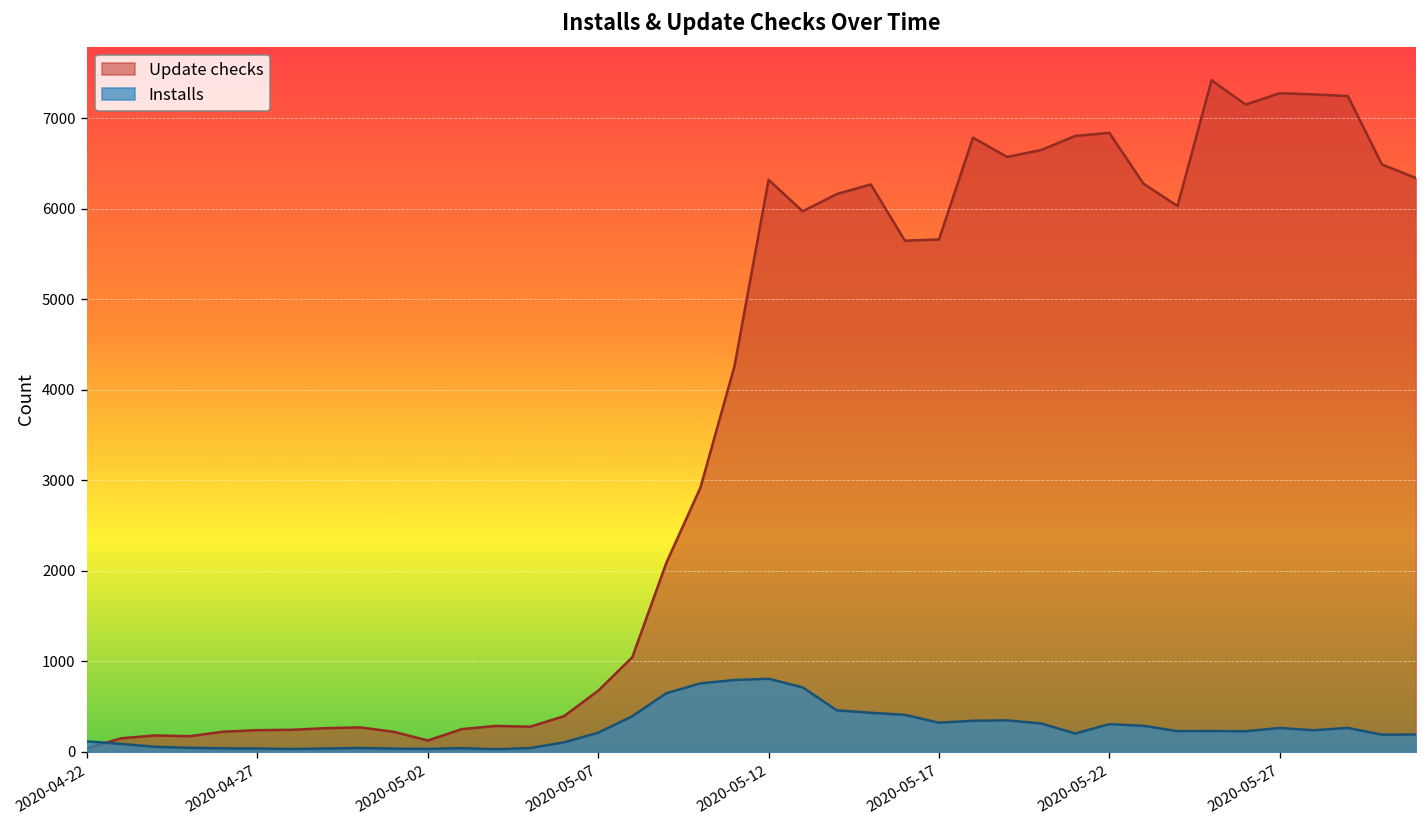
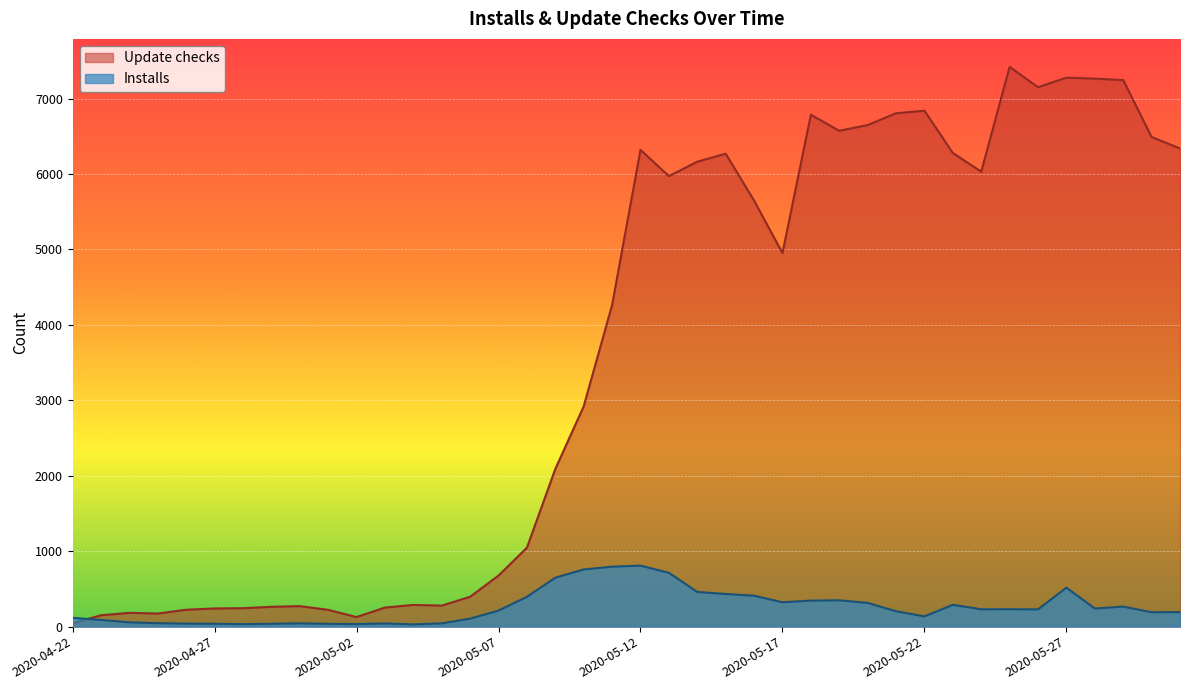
  {
    "Update checks": {
      "2020-04-22": 0,
      "2020-04-27": 200,
      "2020-05-02": 100,
      "2020-05-07": 700,
      "2020-05-12": 6300,
-     "2020-05-17": 5700,
+     "2020-05-17": 5000,
      "2020-05-22": 6800,
      "2020-05-27": 7300
    },
    "Installs": {
      "2020-04-22": 100,
      "2020-04-27": 0,
      "2020-05-02": 0,
      "2020-05-07": 200,
      "2020-05-12": 800,
      "2020-05-17": 300,
-     "2020-05-22": 300,
-     "2020-05-27": 300
+     "2020-05-22": 100,
+     "2020-05-27": 500
    }
  }
